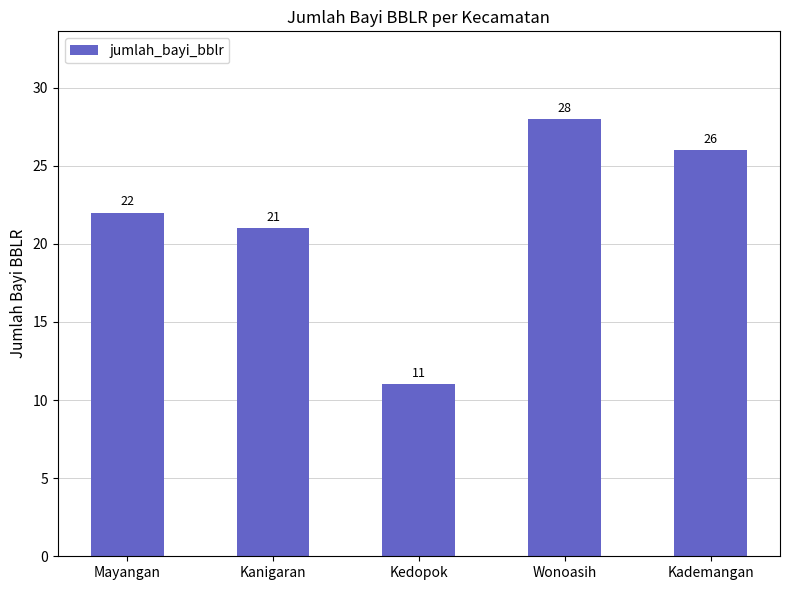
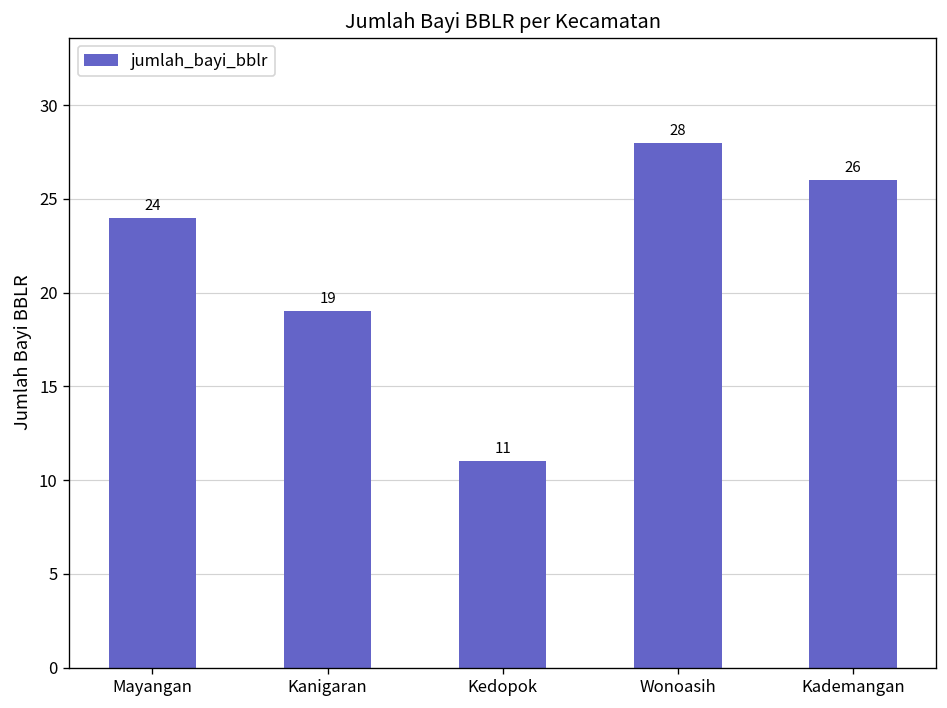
  {
-   "Mayangan": 22,
-   "Kanigaran": 21,
+   "Mayangan": 24,
+   "Kanigaran": 19,
    "Kedopok": 11,
    "Wonoasih": 28,
    "Kademangan": 26
  }
